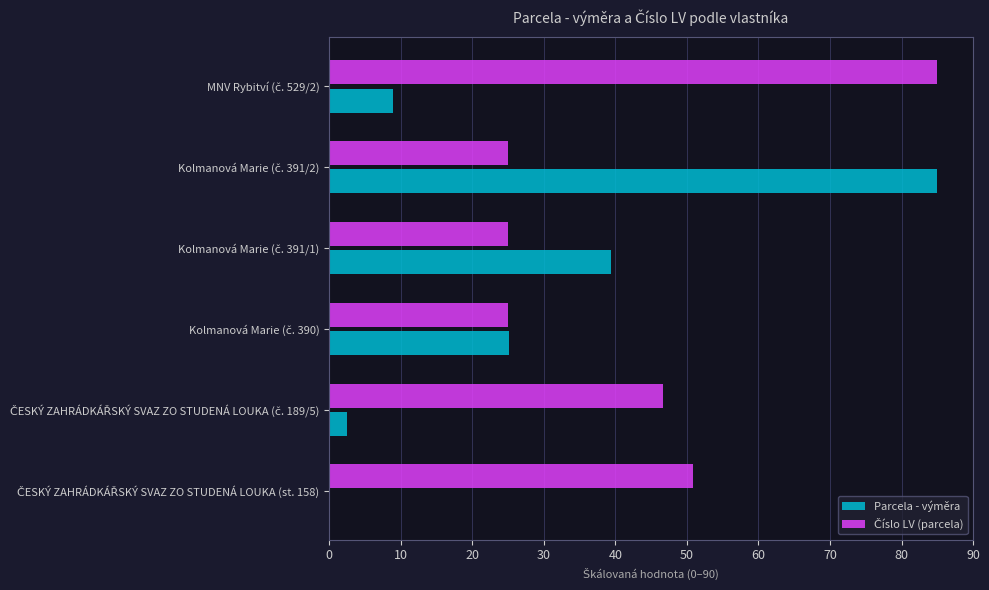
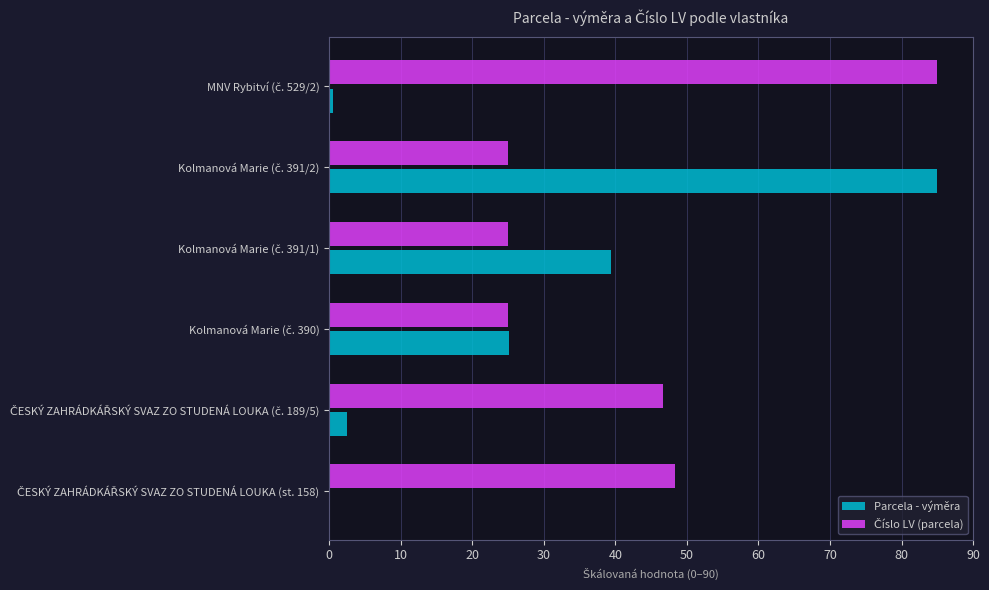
  {
    "Parcela - výměra": {
-     "MNV Rybitví (č. 529/2)": 9,
+     "MNV Rybitví (č. 529/2)": 1,
      "Kolmanová Marie (č. 391/2)": 85,
      "Kolmanová Marie (č. 391/1)": 39,
      "Kolmanová Marie (č. 390)": 25,
      "ČESKÝ ZAHRÁDKÁŘSKÝ SVAZ ZO STUDENÁ LOUKA (č. 189/5)": 3
    },
    "Číslo LV (parcela)": {
      "MNV Rybitví (č. 529/2)": 85,
      "Kolmanová Marie (č. 391/2)": 25,
      "Kolmanová Marie (č. 391/1)": 25,
      "Kolmanová Marie (č. 390)": 25,
      "ČESKÝ ZAHRÁDKÁŘSKÝ SVAZ ZO STUDENÁ LOUKA (č. 189/5)": 47,
-     "ČESKÝ ZAHRÁDKÁŘSKÝ SVAZ ZO STUDENÁ LOUKA (st. 158)": 51
+     "ČESKÝ ZAHRÁDKÁŘSKÝ SVAZ ZO STUDENÁ LOUKA (st. 158)": 48
    }
  }
